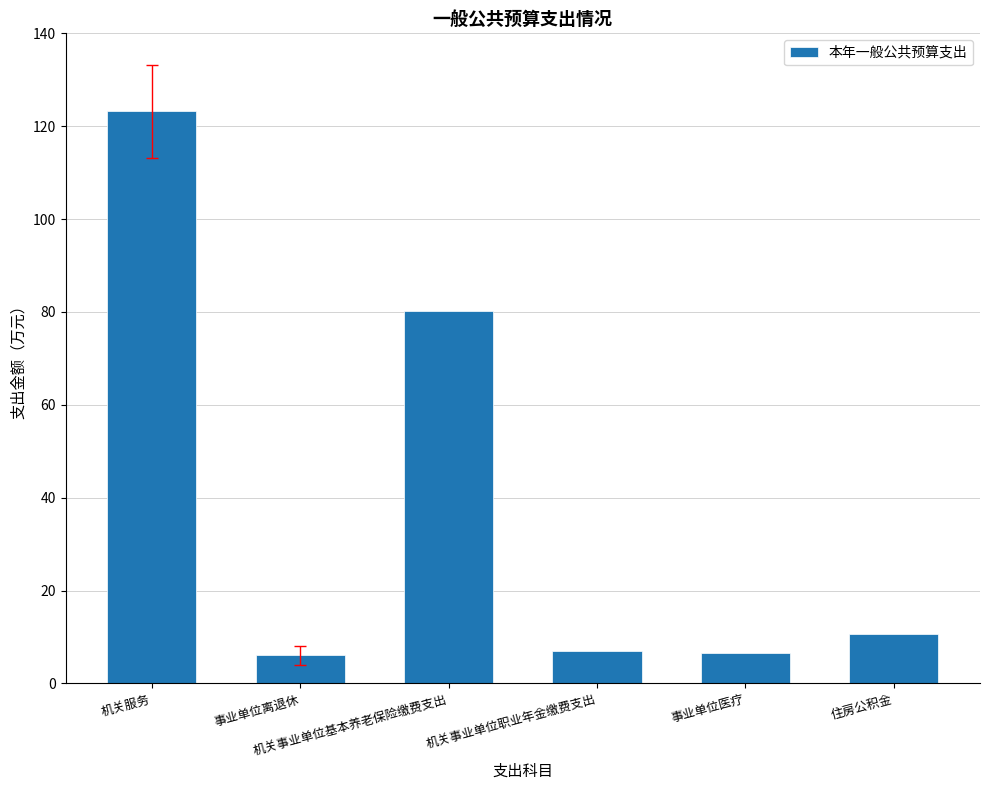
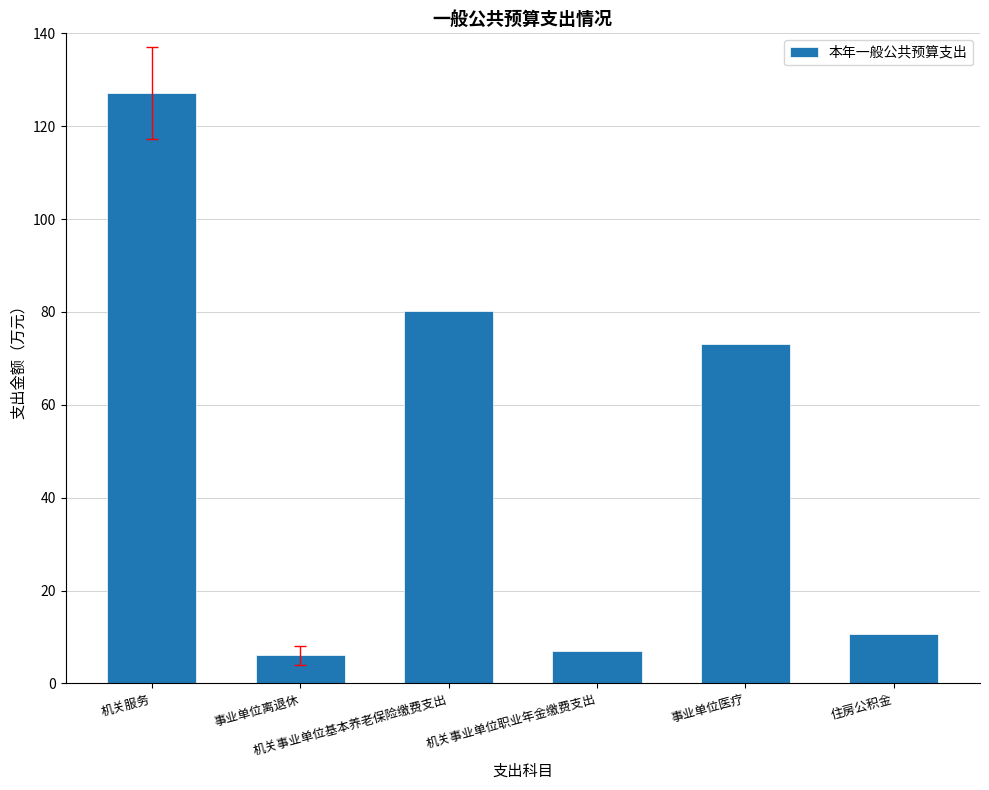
  {
    "本年一般公共预算支出": {
-     "机关服务": 123,
+     "机关服务": 127,
      "事业单位离退休": 6,
      "机关事业单位基本养老保险缴费支出": 80,
      "机关事业单位职业年金缴费支出": 7,
-     "事业单位医疗": 7,
+     "事业单位医疗": 73,
      "住房公积金": 11
    }
  }
